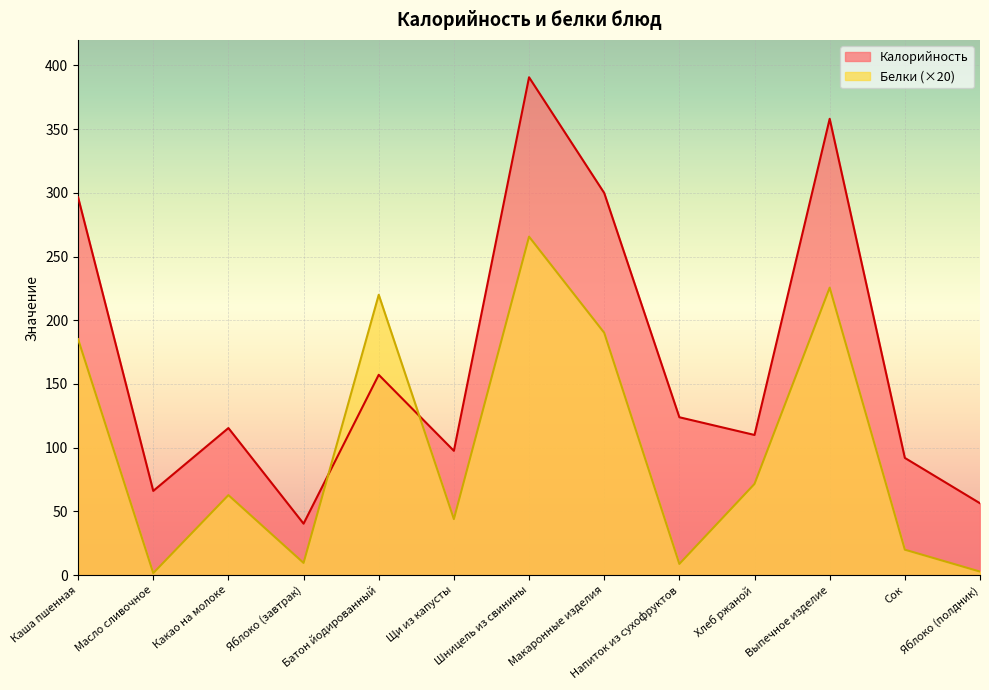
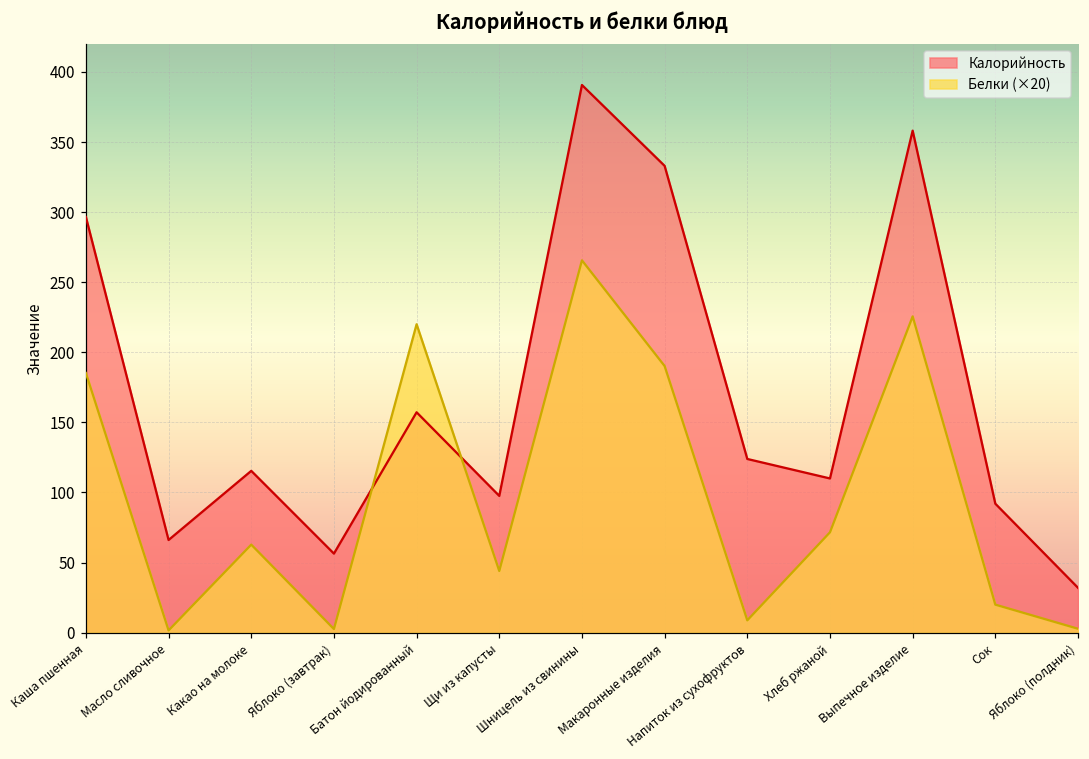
  {
    "Калорийность": {
      "Каша пшенная": 297,
      "Масло сливочное": 66,
      "Какао на молоке": 115,
-     "Яблоко (завтрак)": 40,
+     "Яблоко (завтрак)": 56,
      "Батон йодированный": 157,
      "Щи из капусты": 98,
      "Шницель из свинины": 391,
-     "Макаронные изделия": 300,
+     "Макаронные изделия": 333,
      "Напиток из сухофруктов": 124,
      "Хлеб ржаной": 110,
      "Выпечное изделие": 358,
      "Сок": 92,
-     "Яблоко (полдник)": 56
+     "Яблоко (полдник)": 32
    },
    "Белки (×20)": {
      "Каша пшенная": 185,
      "Масло сливочное": 2,
      "Какао на молоке": 63,
-     "Яблоко (завтрак)": 10,
+     "Яблоко (завтрак)": 3,
      "Батон йодированный": 220,
      "Щи из капусты": 44,
      "Шницель из свинины": 266,
      "Макаронные изделия": 190,
      "Напиток из сухофруктов": 9,
      "Хлеб ржаной": 72,
      "Выпечное изделие": 226,
      "Сок": 20,
      "Яблоко (полдник)": 3
    }
  }
